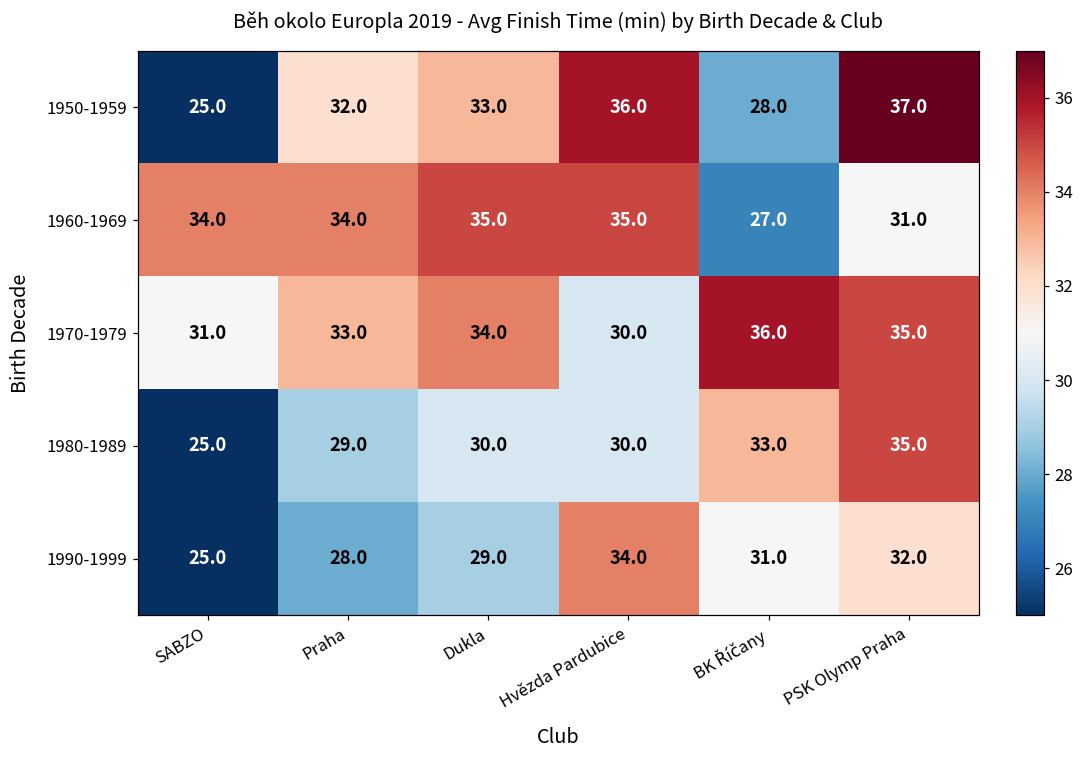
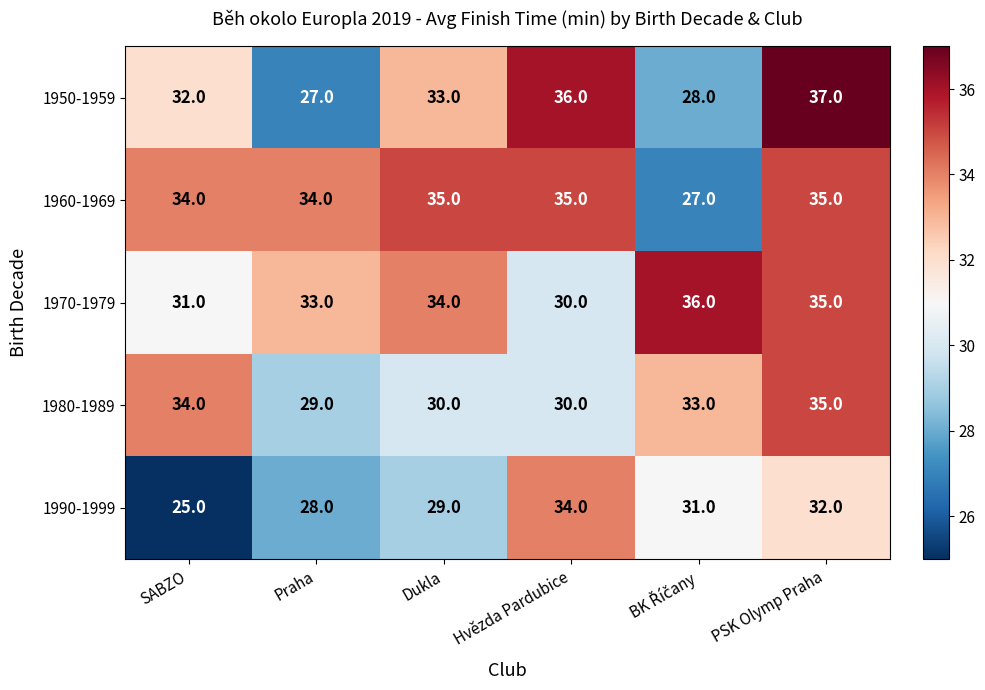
  {
    "1950-1959": {
-     "SABZO": 25.0,
-     "Praha": 32.0,
+     "SABZO": 32.0,
+     "Praha": 27.0,
      "Dukla": 33.0,
      "Hvězda Pardubice": 36.0,
      "BK Říčany": 28.0,
      "PSK Olymp Praha": 37.0
    },
    "1960-1969": {
      "SABZO": 34.0,
      "Praha": 34.0,
      "Dukla": 35.0,
      "Hvězda Pardubice": 35.0,
      "BK Říčany": 27.0,
-     "PSK Olymp Praha": 31.0
+     "PSK Olymp Praha": 35.0
    },
    "1970-1979": {
      "SABZO": 31.0,
      "Praha": 33.0,
      "Dukla": 34.0,
      "Hvězda Pardubice": 30.0,
      "BK Říčany": 36.0,
      "PSK Olymp Praha": 35.0
    },
    "1980-1989": {
-     "SABZO": 25.0,
+     "SABZO": 34.0,
      "Praha": 29.0,
      "Dukla": 30.0,
      "Hvězda Pardubice": 30.0,
      "BK Říčany": 33.0,
      "PSK Olymp Praha": 35.0
    },
    "1990-1999": {
      "SABZO": 25.0,
      "Praha": 28.0,
      "Dukla": 29.0,
      "Hvězda Pardubice": 34.0,
      "BK Říčany": 31.0,
      "PSK Olymp Praha": 32.0
    }
  }
